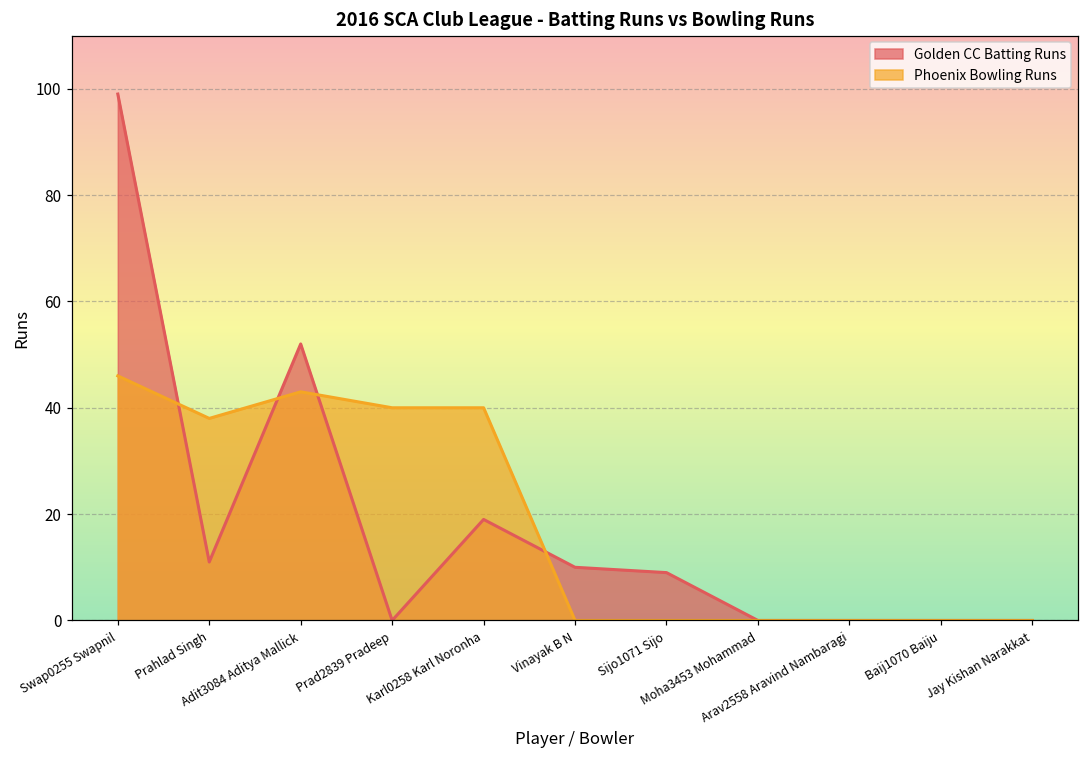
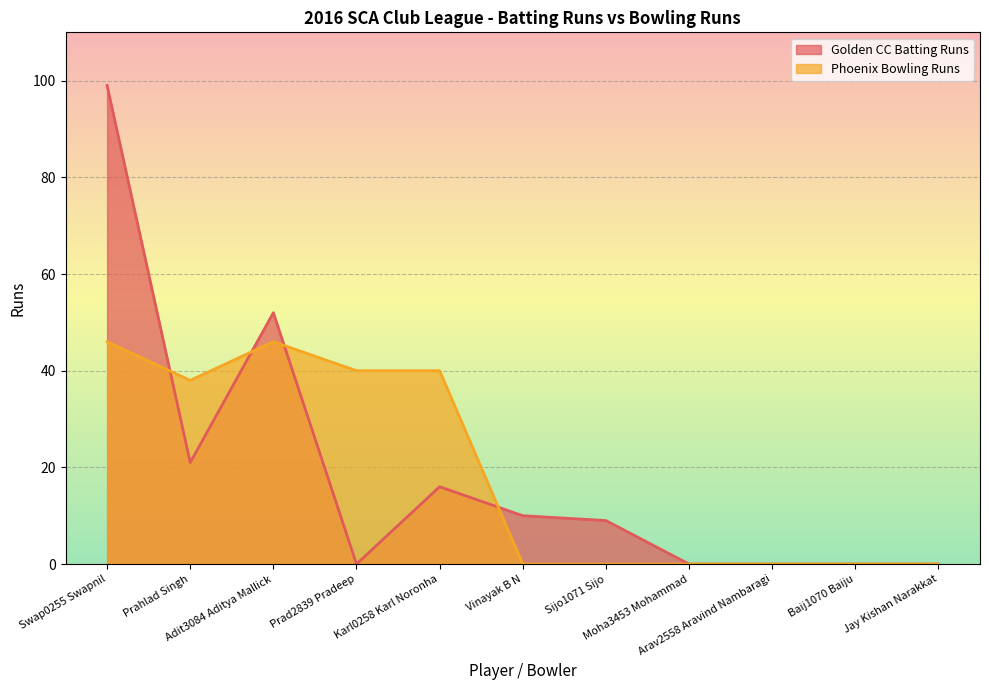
  {
    "Golden CC Batting Runs": {
      "Swap0255 Swapnil": 99,
-     "Prahlad Singh": 11,
+     "Prahlad Singh": 21,
      "Adit3084 Aditya Mallick": 52,
      "Prad2839 Pradeep": 0,
-     "Karl0258 Karl Noronha": 19,
+     "Karl0258 Karl Noronha": 16,
      "Vinayak B N": 10,
      "Sijo1071 Sijo": 9
    },
    "Phoenix Bowling Runs": {
      "Swap0255 Swapnil": 46,
      "Prahlad Singh": 38,
-     "Adit3084 Aditya Mallick": 43,
+     "Adit3084 Aditya Mallick": 46,
      "Prad2839 Pradeep": 40,
      "Karl0258 Karl Noronha": 40,
      "Vinayak B N": 0,
      "Sijo1071 Sijo": 0
    }
  }
